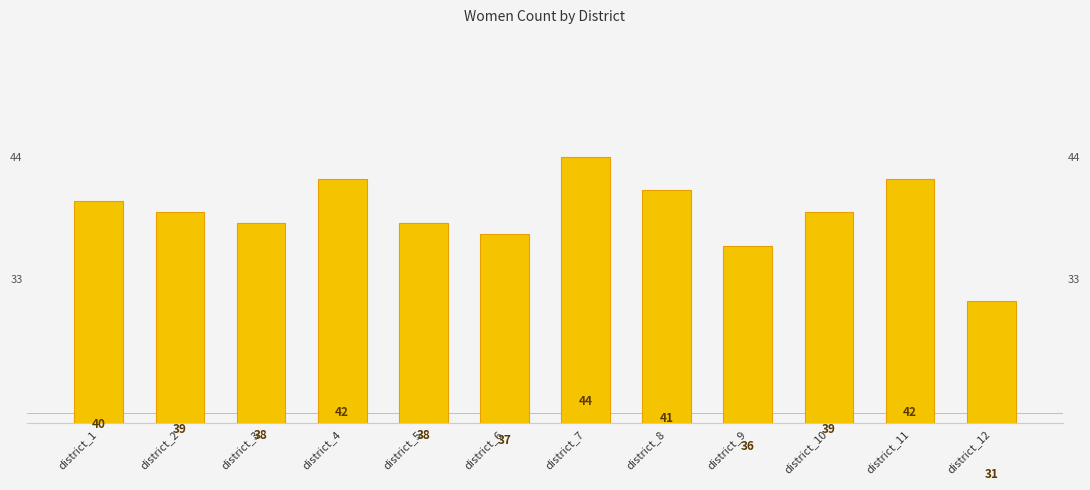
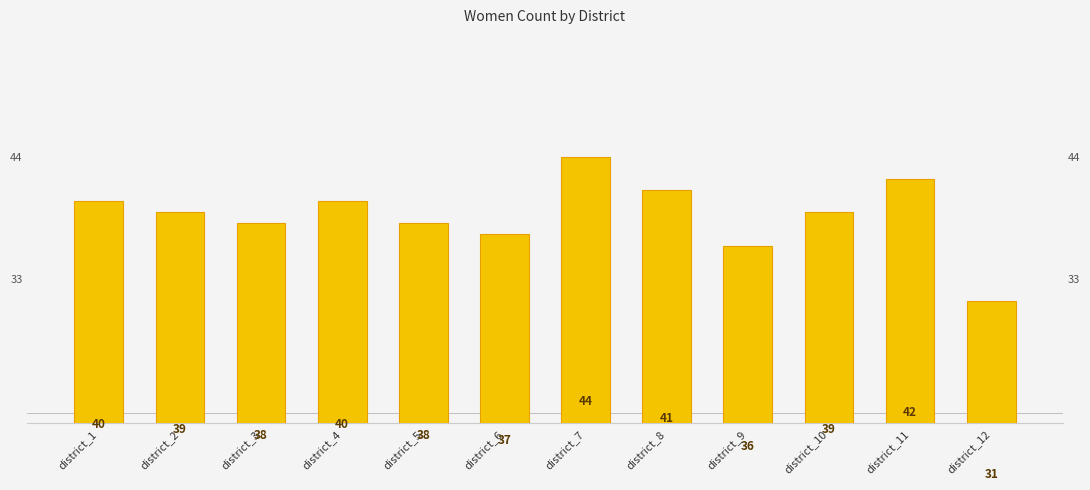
  {
    "district_1": 40,
    "district_2": 39,
    "district_3": 38,
-   "district_4": 42,
+   "district_4": 40,
    "district_5": 38,
    "district_6": 37,
    "district_7": 44,
    "district_8": 41,
    "district_9": 36,
    "district_10": 39,
    "district_11": 42,
    "district_12": 31
  }
